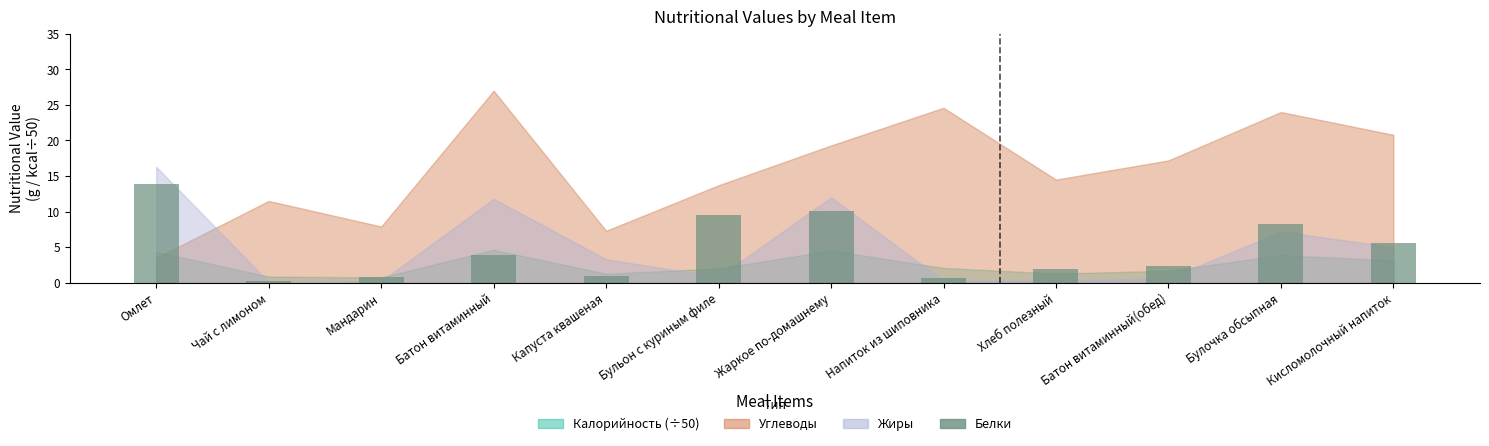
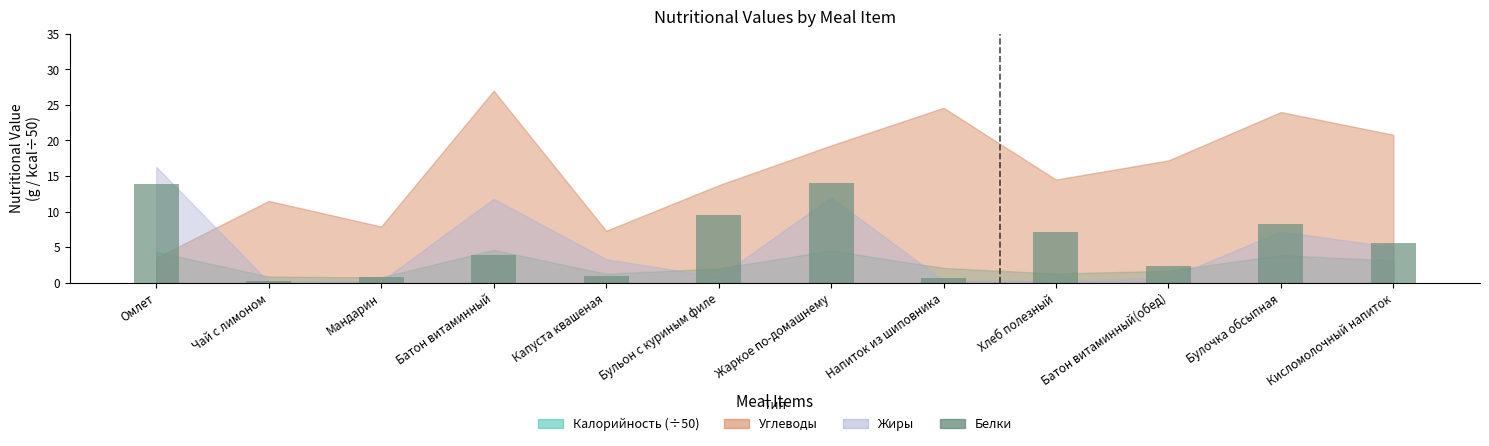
  {
    "Белки": {
      "Омлет": 14,
      "Мандарин": 1,
      "Батон витаминный": 4,
      "Капуста квашеная": 1,
      "Бульон с куриным филе": 10,
-     "Жаркое по-домашнему": 10,
+     "Жаркое по-домашнему": 14,
      "Напиток из шиповника": 1,
-     "Хлеб полезный": 2,
+     "Хлеб полезный": 7,
      "Батон витаминный(обед)": 2,
      "Булочка обсыпная": 8,
      "Кисломолочный напиток": 6
    },
    "Калорийность (÷50)": {
      "Омлет": 4,
      "Чай с лимоном": 1,
      "Мандарин": 1,
      "Батон витаминный": 5,
      "Капуста квашеная": 1,
      "Бульон с куриным филе": 2,
      "Жаркое по-домашнему": 5,
      "Напиток из шиповника": 2,
      "Хлеб полезный": 1,
      "Батон витаминный(обед)": 2,
      "Булочка обсыпная": 4,
      "Кисломолочный напиток": 3
    },
    "Углеводы": {
      "Омлет": 4,
      "Чай с лимоном": 12,
      "Мандарин": 8,
      "Батон витаминный": 27,
      "Капуста квашеная": 7,
      "Бульон с куриным филе": 14,
      "Жаркое по-домашнему": 19,
      "Напиток из шиповника": 25,
      "Хлеб полезный": 15,
      "Батон витаминный(обед)": 17,
      "Булочка обсыпная": 24,
      "Кисломолочный напиток": 21
    },
    "Жиры": {
      "Омлет": 16,
      "Батон витаминный": 12,
      "Капуста квашеная": 3,
      "Бульон с куриным филе": 1,
      "Жаркое по-домашнему": 12,
      "Батон витаминный(обед)": 1,
      "Булочка обсыпная": 7,
      "Кисломолочный напиток": 5
    }
  }
